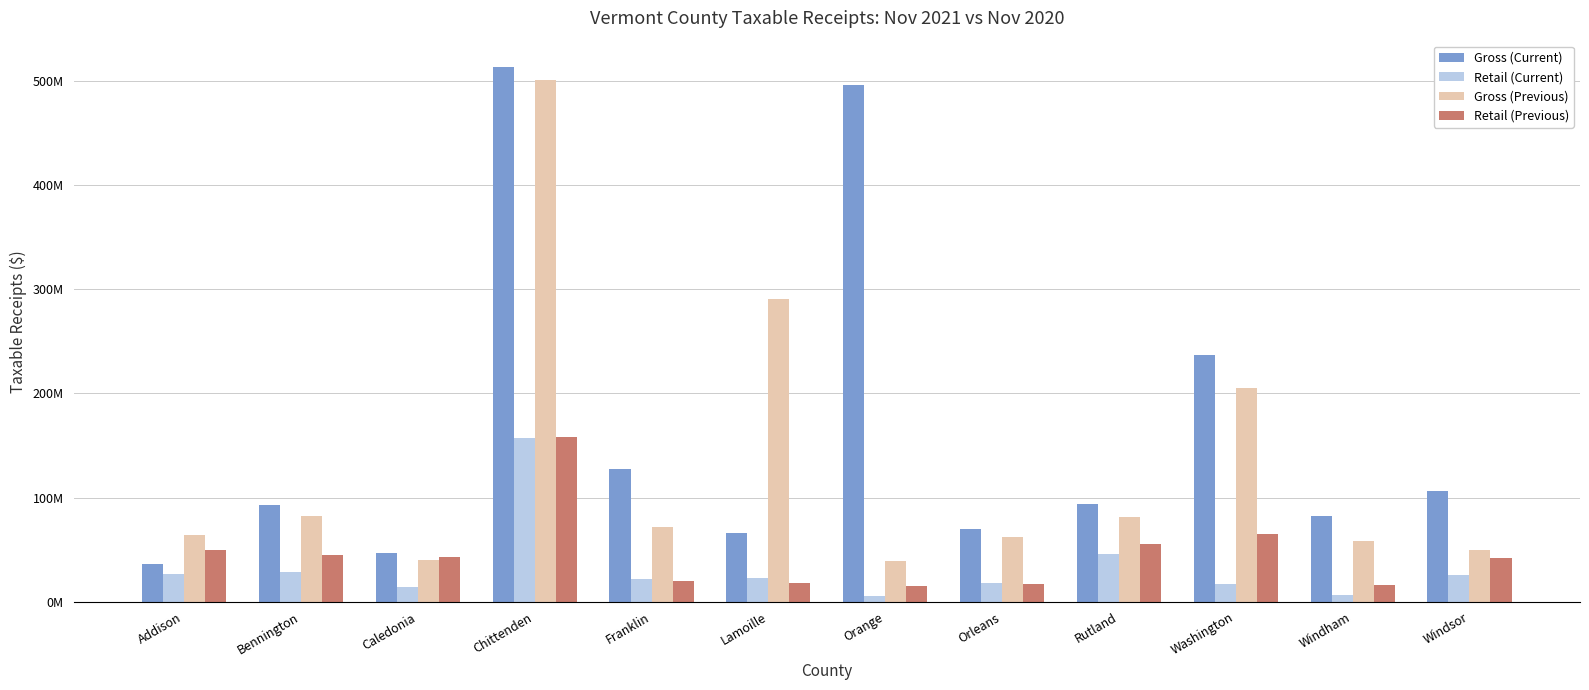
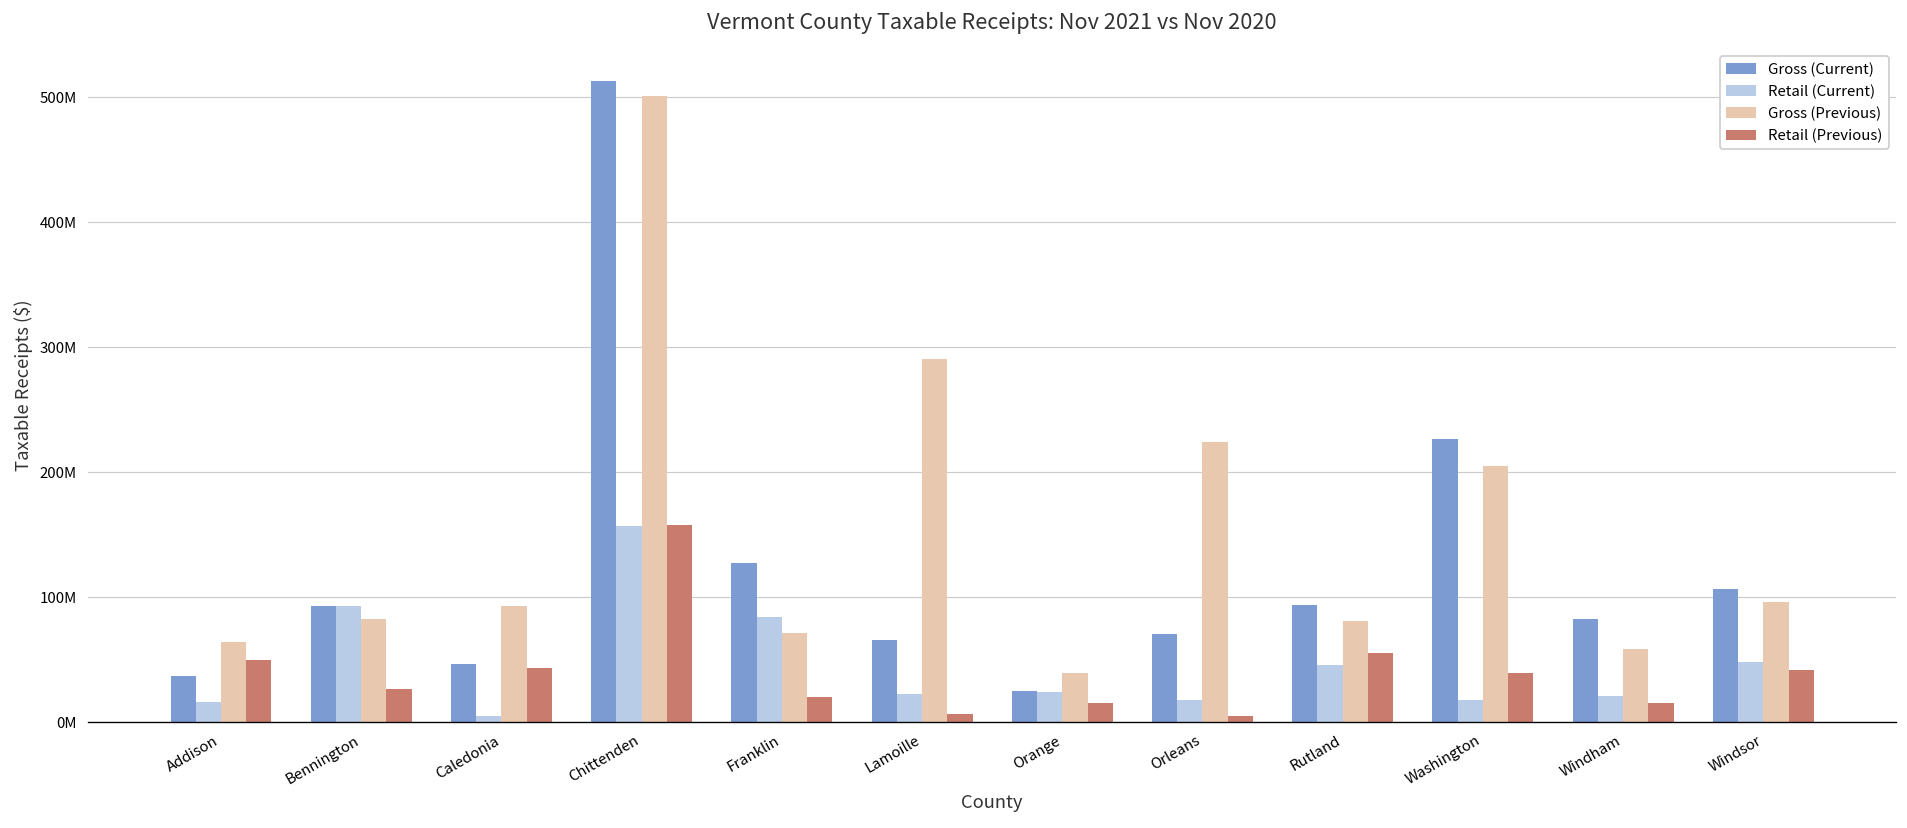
  {
    "Gross (Current)": {
      "Addison": 37000000,
      "Bennington": 93000000,
      "Caledonia": 47000000,
      "Chittenden": 513000000,
      "Franklin": 128000000,
      "Lamoille": 66000000,
-     "Orange": 496000000,
+     "Orange": 25000000,
      "Orleans": 70000000,
      "Rutland": 94000000,
-     "Washington": 237000000,
+     "Washington": 226000000,
      "Windham": 82000000,
      "Windsor": 107000000
    },
    "Retail (Current)": {
-     "Addison": 26000000,
-     "Bennington": 28000000,
-     "Caledonia": 14000000,
+     "Addison": 16000000,
+     "Bennington": 93000000,
+     "Caledonia": 5000000,
      "Chittenden": 157000000,
-     "Franklin": 22000000,
+     "Franklin": 84000000,
      "Lamoille": 22000000,
-     "Orange": 6000000,
+     "Orange": 24000000,
      "Orleans": 18000000,
      "Rutland": 46000000,
      "Washington": 17000000,
-     "Windham": 7000000,
-     "Windsor": 25000000
+     "Windham": 21000000,
+     "Windsor": 48000000
    },
    "Gross (Previous)": {
      "Addison": 64000000,
      "Bennington": 83000000,
-     "Caledonia": 40000000,
+     "Caledonia": 93000000,
      "Chittenden": 501000000,
      "Franklin": 72000000,
      "Lamoille": 291000000,
      "Orange": 40000000,
-     "Orleans": 62000000,
+     "Orleans": 224000000,
      "Rutland": 81000000,
      "Washington": 205000000,
      "Windham": 58000000,
-     "Windsor": 50000000
+     "Windsor": 96000000
    },
    "Retail (Previous)": {
      "Addison": 50000000,
-     "Bennington": 45000000,
+     "Bennington": 26000000,
      "Caledonia": 43000000,
      "Chittenden": 158000000,
      "Franklin": 20000000,
-     "Lamoille": 18000000,
+     "Lamoille": 7000000,
      "Orange": 15000000,
-     "Orleans": 17000000,
+     "Orleans": 5000000,
      "Rutland": 55000000,
-     "Washington": 65000000,
+     "Washington": 39000000,
      "Windham": 16000000,
      "Windsor": 42000000
    }
  }
